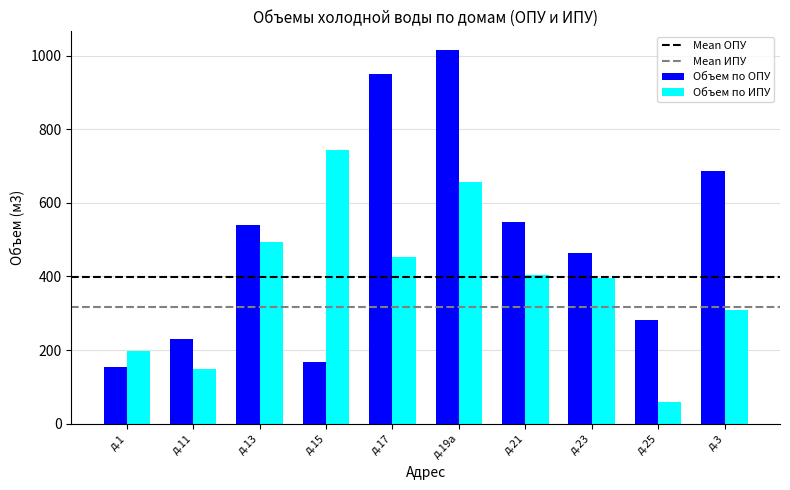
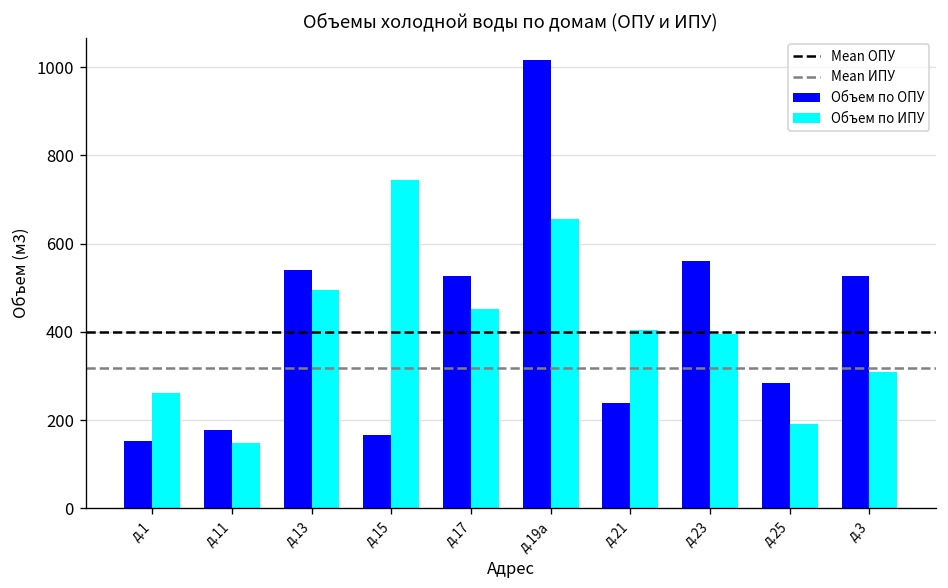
  {
    "Объем по ОПУ": {
      "д.1": 150,
-     "д.11": 230,
+     "д.11": 180,
      "д.13": 540,
      "д.15": 170,
-     "д.17": 950,
+     "д.17": 530,
      "д.19а": 1020,
-     "д.21": 550,
-     "д.23": 460,
+     "д.21": 240,
+     "д.23": 560,
      "д.25": 280,
-     "д.3": 690
+     "д.3": 530
    },
    "Объем по ИПУ": {
-     "д.1": 200,
+     "д.1": 260,
      "д.11": 150,
      "д.13": 490,
      "д.15": 740,
      "д.17": 450,
      "д.19а": 660,
      "д.21": 400,
      "д.23": 400,
-     "д.25": 60,
+     "д.25": 190,
      "д.3": 310
    }
  }
